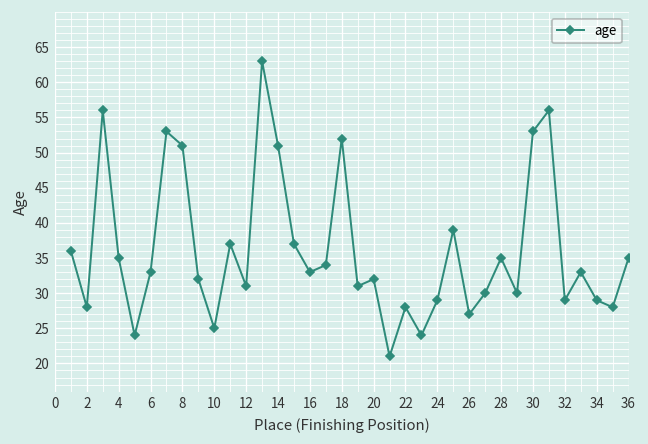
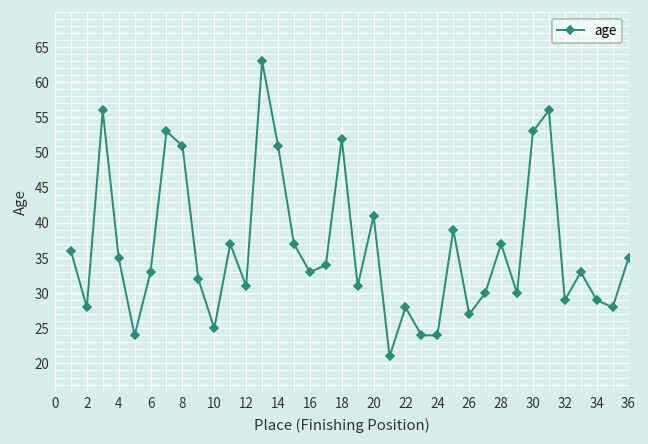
  {
    "2": 28,
    "4": 35,
    "6": 33,
    "8": 51,
    "10": 25,
    "12": 31,
    "14": 51,
    "16": 33,
    "18": 52,
-   "20": 32,
+   "20": 41,
    "22": 28,
-   "24": 29,
+   "24": 24,
    "26": 27,
-   "28": 35,
+   "28": 37,
    "30": 53,
    "32": 29,
    "34": 29,
    "36": 35
  }
